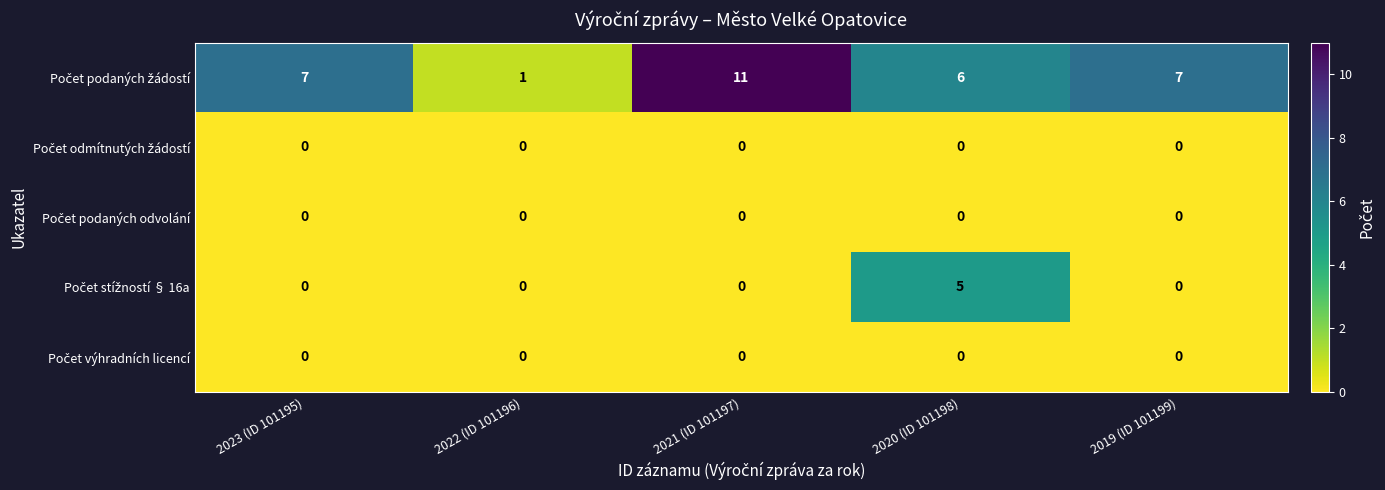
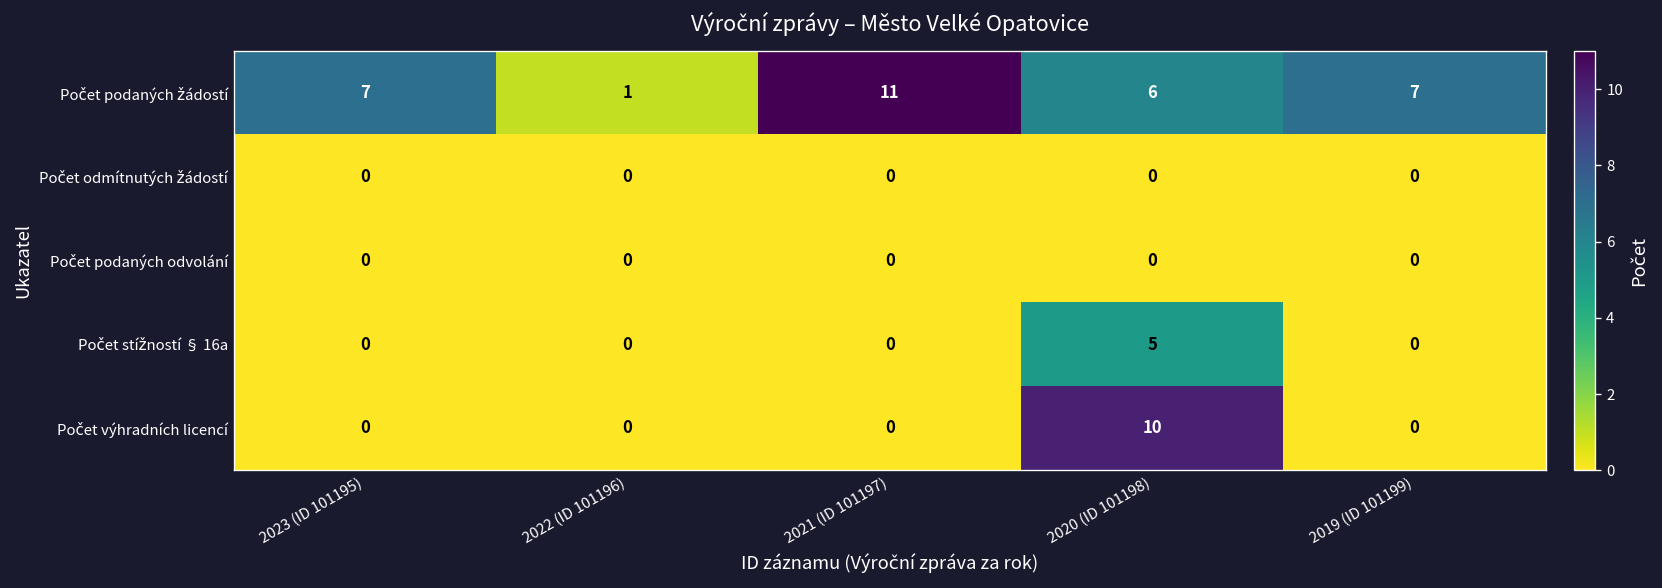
  {
    "Počet podaných žádostí": {
      "2023 (ID 101195)": 7,
      "2022 (ID 101196)": 1,
      "2021 (ID 101197)": 11,
      "2020 (ID 101198)": 6,
      "2019 (ID 101199)": 7
    },
    "Počet odmítnutých žádostí": {
      "2023 (ID 101195)": 0,
      "2022 (ID 101196)": 0,
      "2021 (ID 101197)": 0,
      "2020 (ID 101198)": 0,
      "2019 (ID 101199)": 0
    },
    "Počet podaných odvolání": {
      "2023 (ID 101195)": 0,
      "2022 (ID 101196)": 0,
      "2021 (ID 101197)": 0,
      "2020 (ID 101198)": 0,
      "2019 (ID 101199)": 0
    },
    "Počet stížností § 16a": {
      "2023 (ID 101195)": 0,
      "2022 (ID 101196)": 0,
      "2021 (ID 101197)": 0,
      "2020 (ID 101198)": 5,
      "2019 (ID 101199)": 0
    },
    "Počet výhradních licencí": {
      "2023 (ID 101195)": 0,
      "2022 (ID 101196)": 0,
      "2021 (ID 101197)": 0,
-     "2020 (ID 101198)": 0,
+     "2020 (ID 101198)": 10,
      "2019 (ID 101199)": 0
    }
  }
